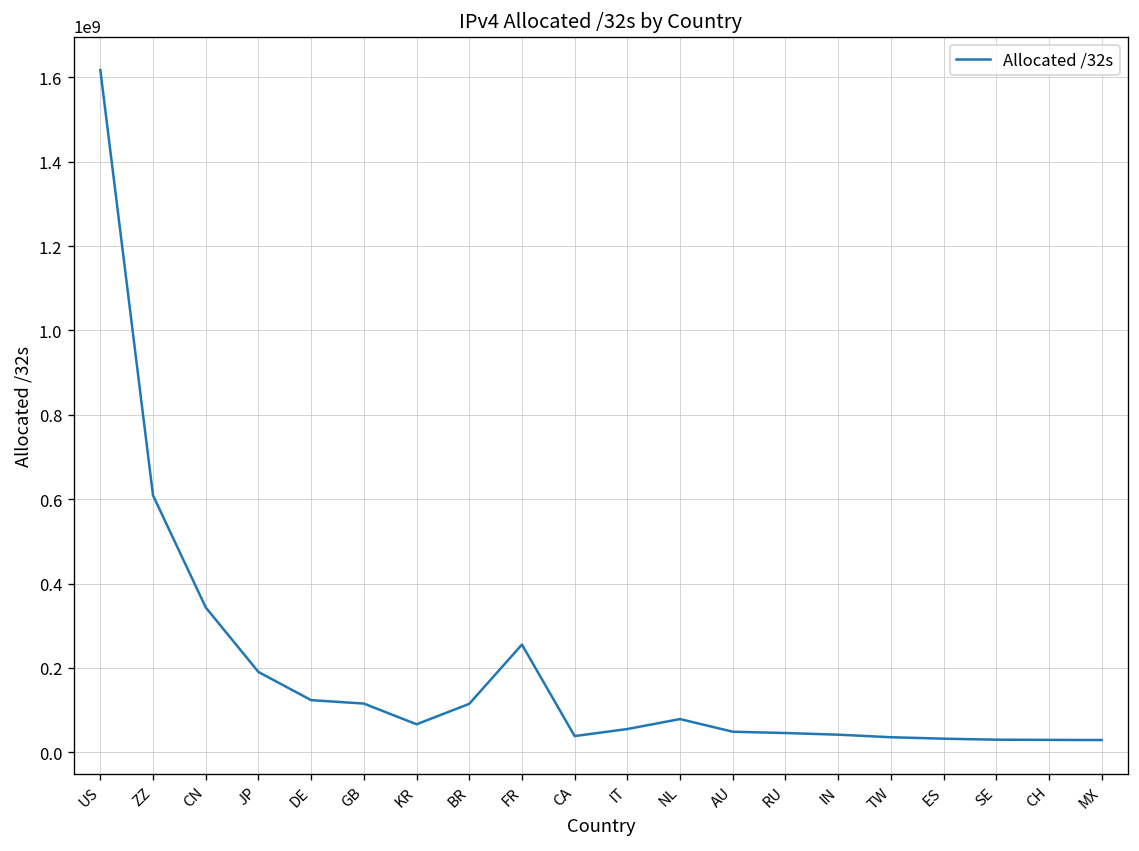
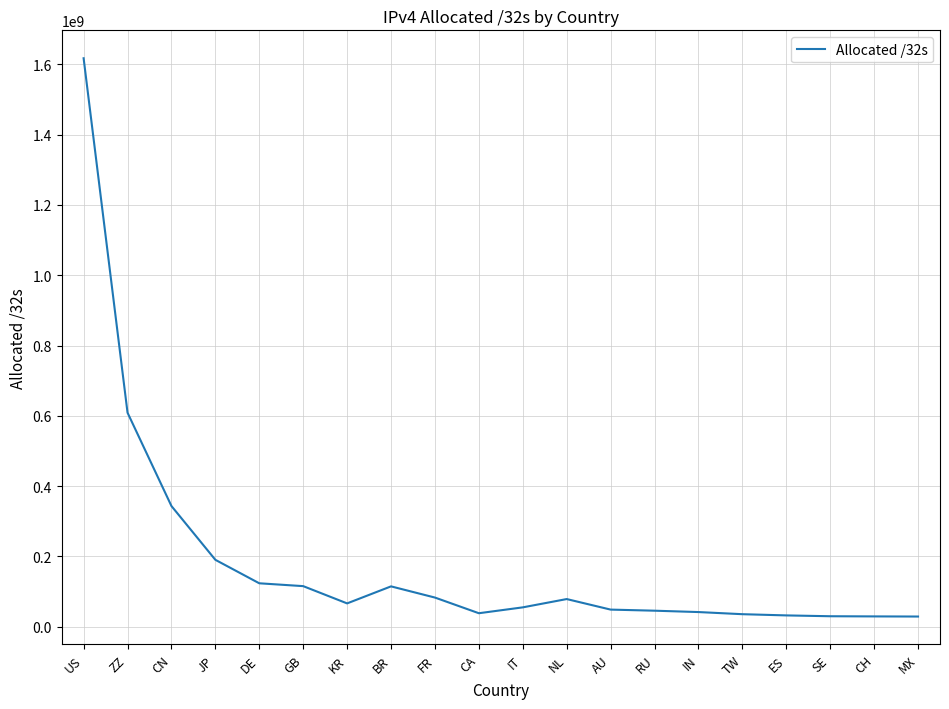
  {
    "US": 1620000000,
    "ZZ": 610000000,
    "CN": 340000000,
    "JP": 190000000,
    "DE": 120000000,
    "GB": 120000000,
    "KR": 70000000,
    "BR": 110000000,
-   "FR": 260000000,
+   "FR": 80000000,
    "CA": 40000000,
    "IT": 60000000,
    "NL": 80000000,
    "AU": 50000000,
    "RU": 50000000,
    "IN": 40000000,
    "TW": 40000000,
    "ES": 30000000,
    "SE": 30000000,
    "CH": 30000000,
    "MX": 30000000
  }
